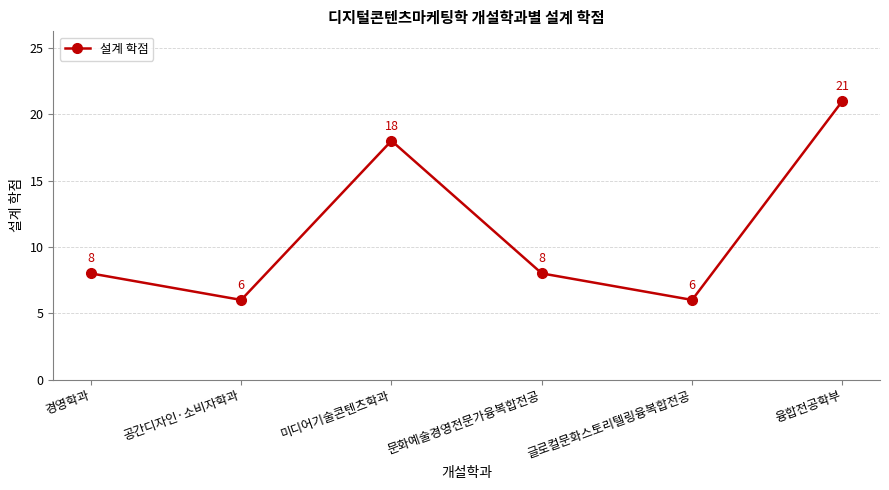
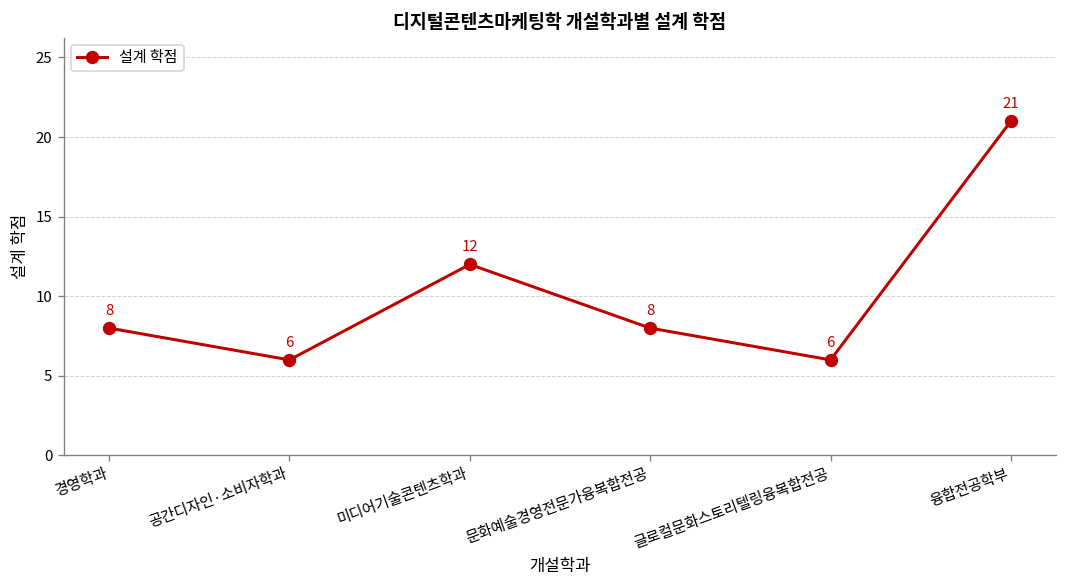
  {
    "경영학과": 8,
    "공간디자인·소비자학과": 6,
-   "미디어기술콘텐츠학과": 18,
+   "미디어기술콘텐츠학과": 12,
    "문화예술경영전문가융복합전공": 8,
    "글로컬문화스토리텔링융복합전공": 6,
    "융합전공학부": 21
  }
